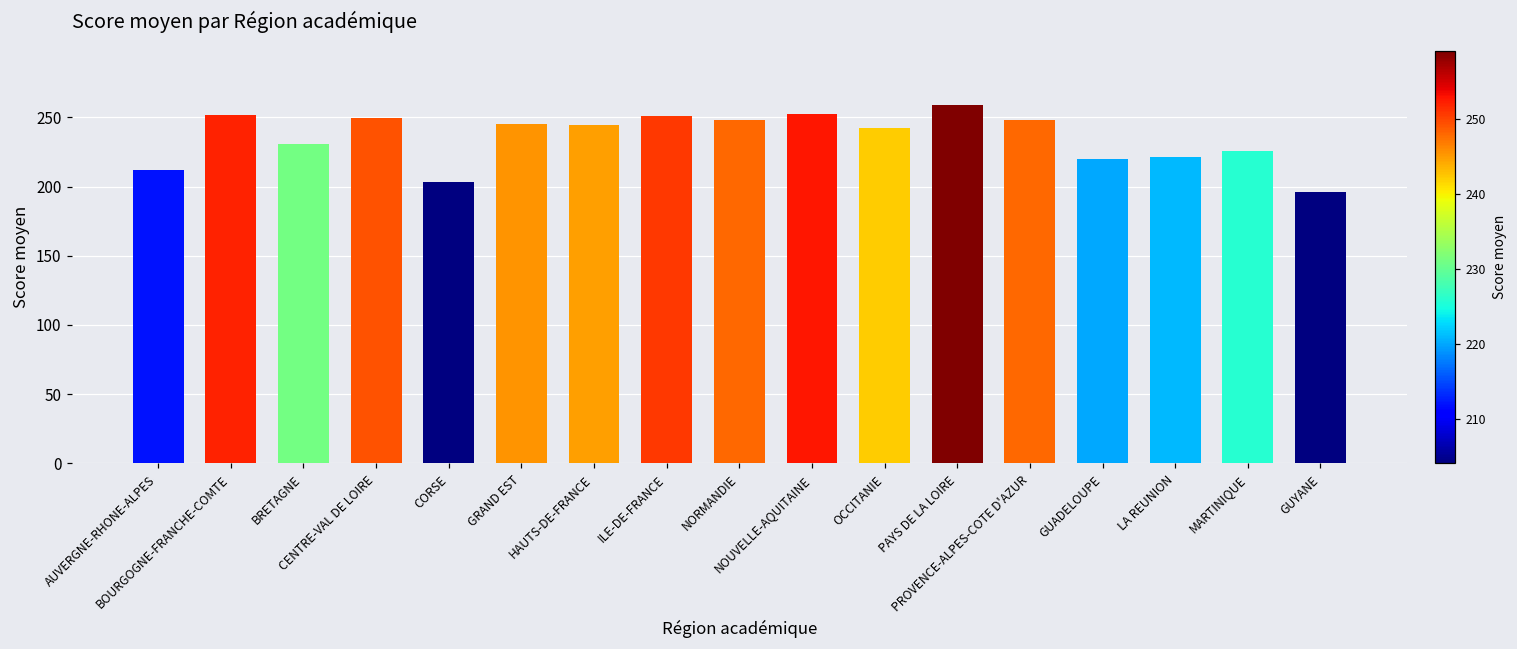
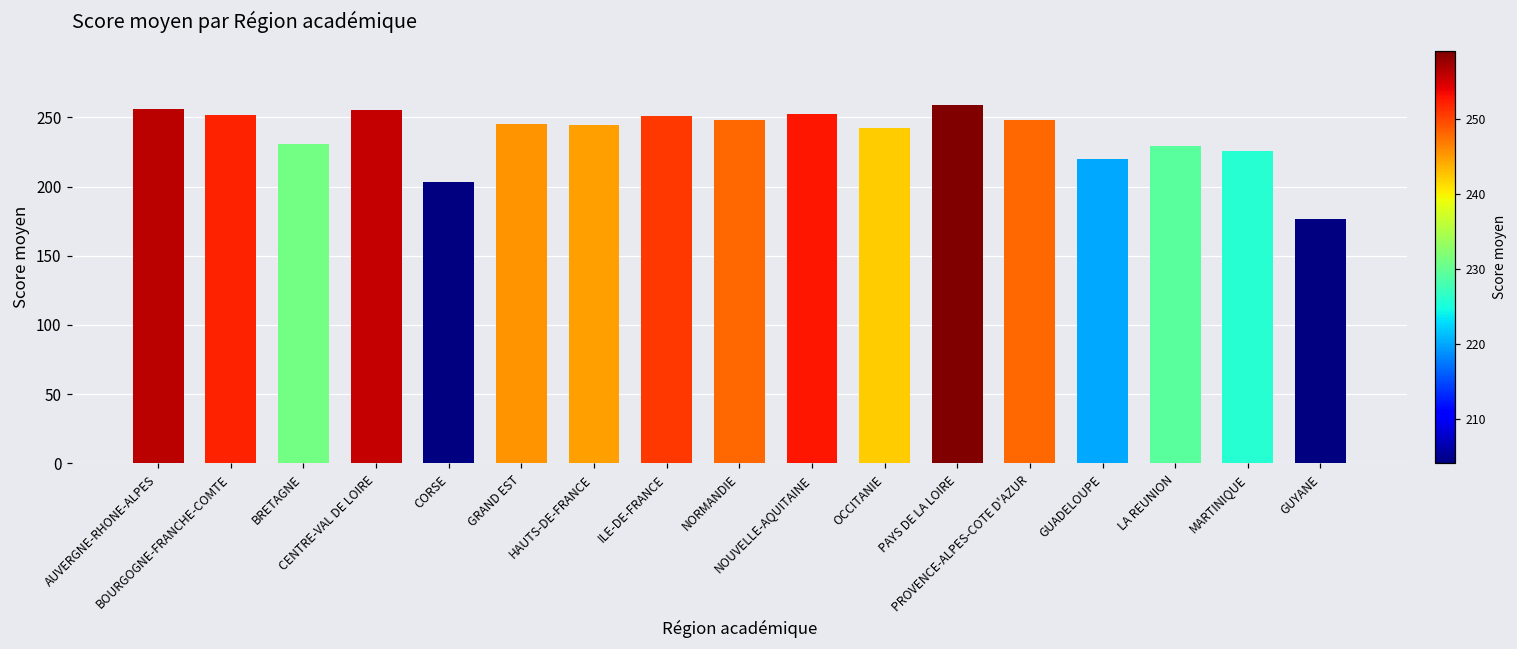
  {
-   "AUVERGNE-RHONE-ALPES": 212,
+   "AUVERGNE-RHONE-ALPES": 256,
    "BOURGOGNE-FRANCHE-COMTE": 252,
    "BRETAGNE": 231,
-   "CENTRE-VAL DE LOIRE": 249,
+   "CENTRE-VAL DE LOIRE": 256,
    "CORSE": 204,
    "GRAND EST": 245,
    "HAUTS-DE-FRANCE": 245,
    "ILE-DE-FRANCE": 251,
    "NORMANDIE": 248,
    "NOUVELLE-AQUITAINE": 253,
    "OCCITANIE": 242,
    "PAYS DE LA LOIRE": 259,
    "PROVENCE-ALPES-COTE D'AZUR": 248,
    "GUADELOUPE": 220,
-   "LA REUNION": 221,
+   "LA REUNION": 229,
    "MARTINIQUE": 226,
-   "GUYANE": 196
+   "GUYANE": 177
  }
